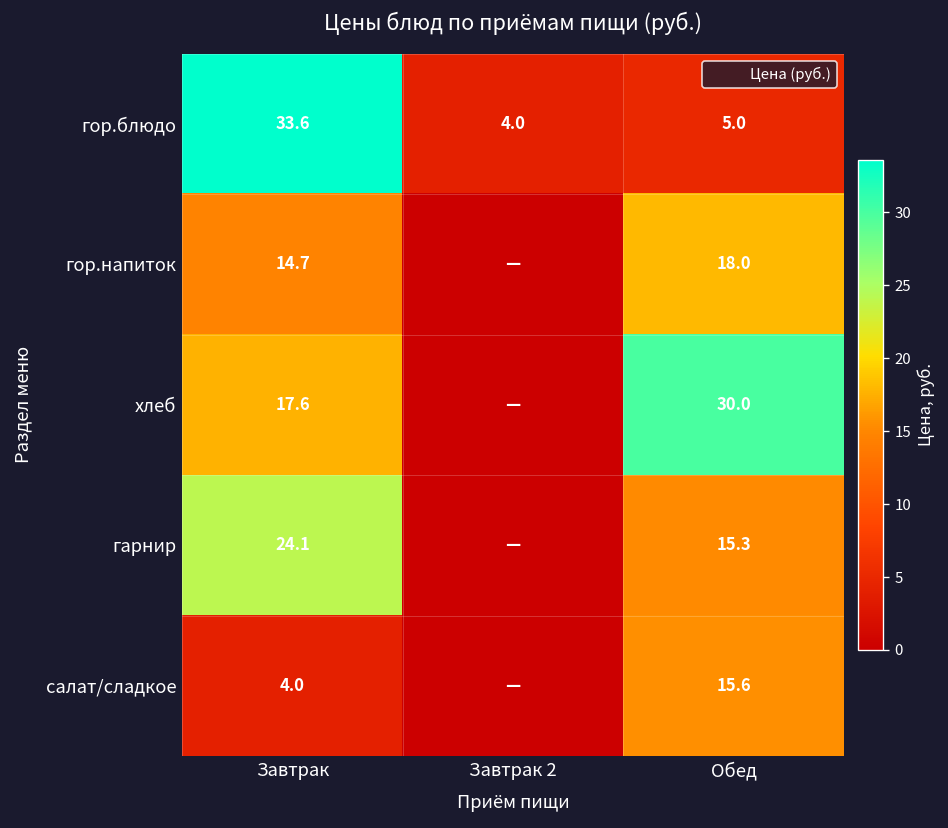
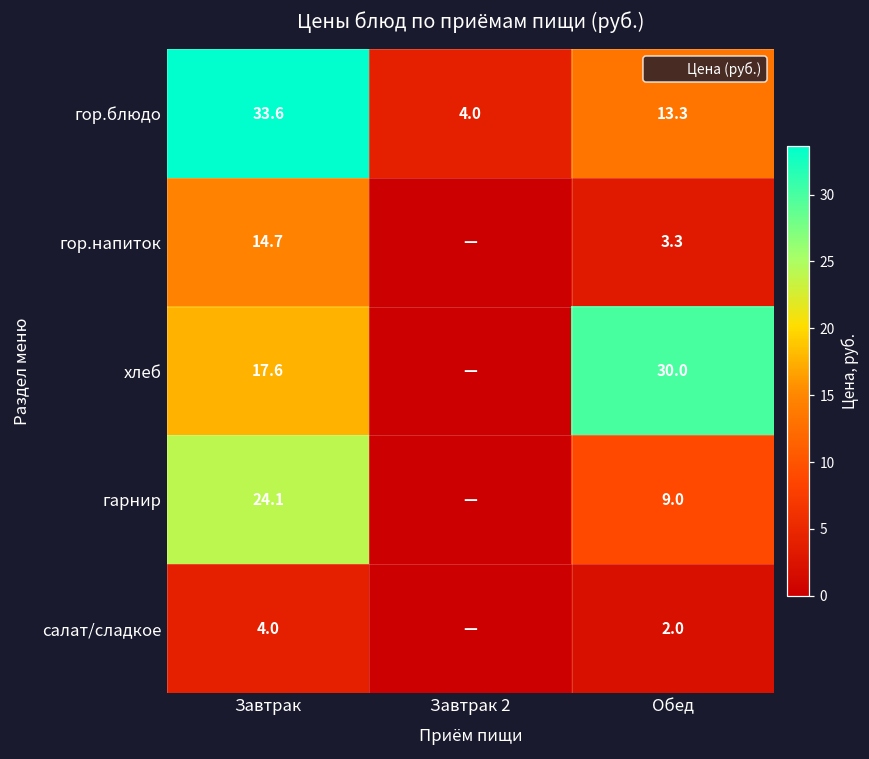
  {
    "гор.блюдо": {
      "Завтрак": 33.6,
      "Завтрак 2": 4.0,
-     "Обед": 5.0
+     "Обед": 13.3
    },
    "гор.напиток": {
      "Завтрак": 14.7,
-     "Обед": 18.0
+     "Обед": 3.3
    },
    "хлеб": {
      "Завтрак": 17.6,
      "Обед": 30.0
    },
    "гарнир": {
      "Завтрак": 24.1,
-     "Обед": 15.3
+     "Обед": 9.0
    },
    "салат/сладкое": {
      "Завтрак": 4.0,
-     "Обед": 15.6
+     "Обед": 2.0
    }
  }
